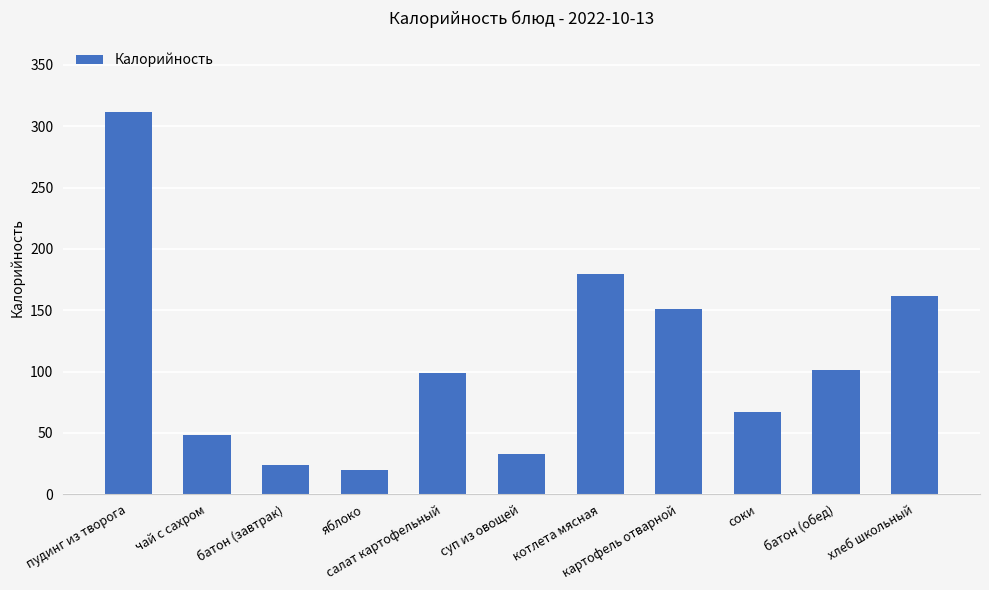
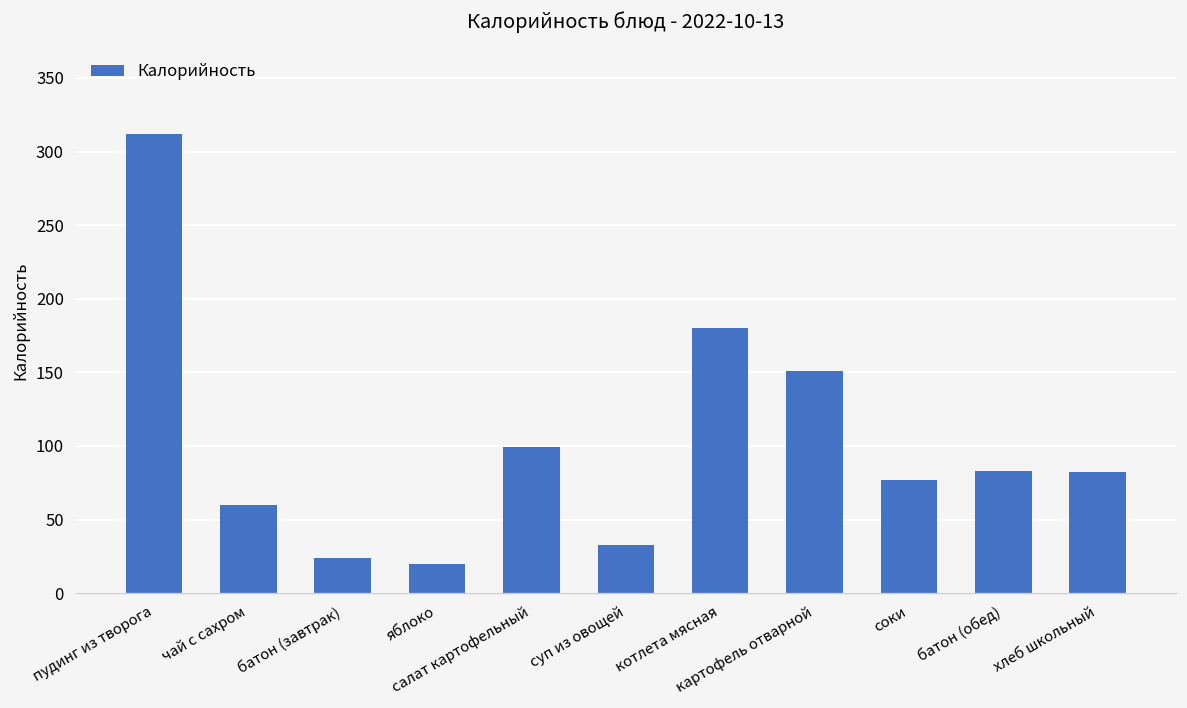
  {
    "пудинг из творога": 312,
-   "чай с сахром": 48,
+   "чай с сахром": 60,
    "батон (завтрак)": 24,
    "яблоко": 20,
    "салат картофельный": 99,
    "суп из овощей": 33,
    "котлета мясная": 180,
    "картофель отварной": 151,
-   "соки": 67,
-   "батон (обед)": 101,
-   "хлеб школьный": 162
+   "соки": 77,
+   "батон (обед)": 83,
+   "хлеб школьный": 82
  }
